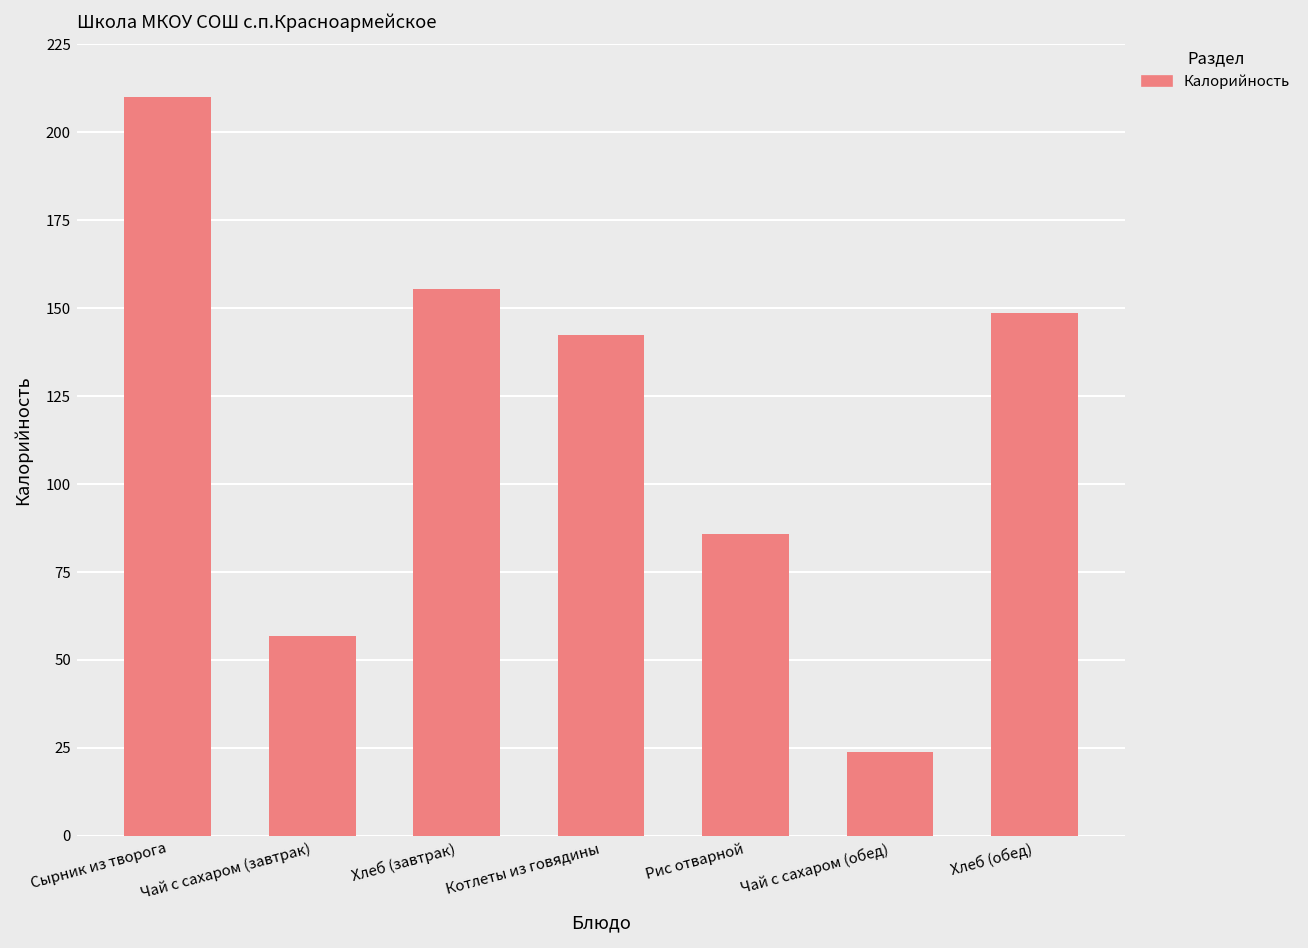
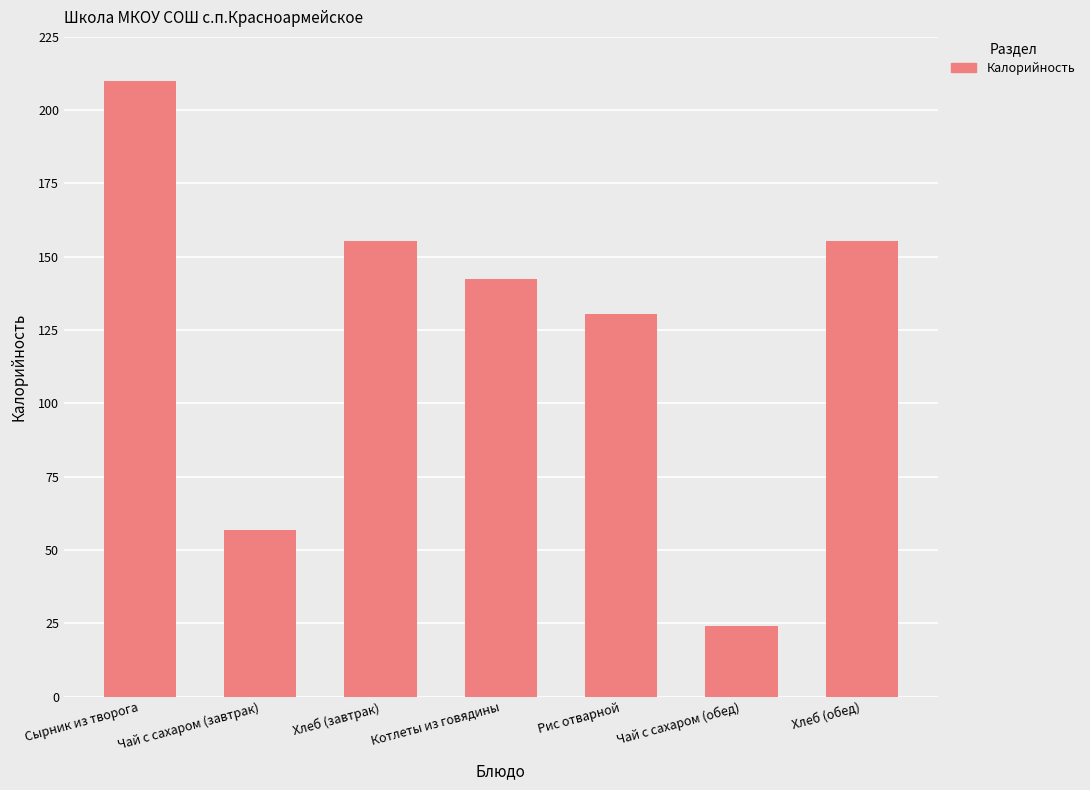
  {
    "Сырник из творога": 210,
    "Чай с сахаром (завтрак)": 57,
    "Хлеб (завтрак)": 155,
    "Котлеты из говядины": 142,
-   "Рис отварной": 86,
+   "Рис отварной": 130,
    "Чай с сахаром (обед)": 24,
-   "Хлеб (обед)": 149
+   "Хлеб (обед)": 155
  }
